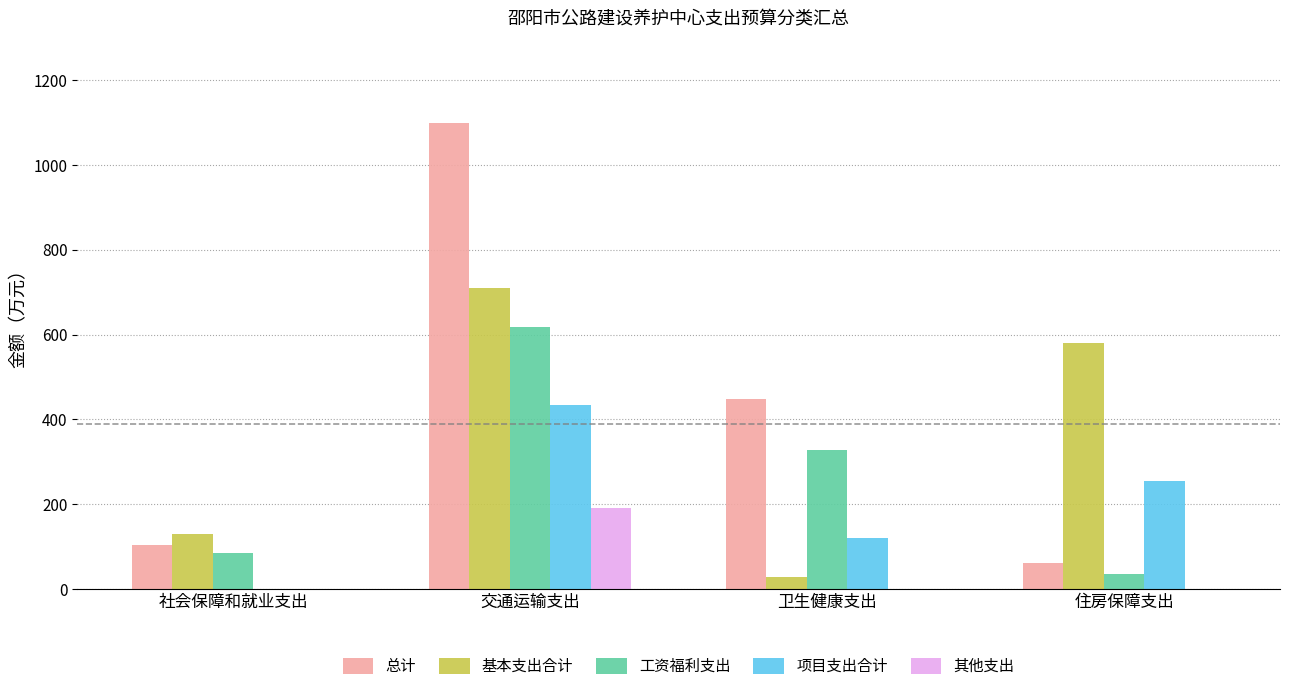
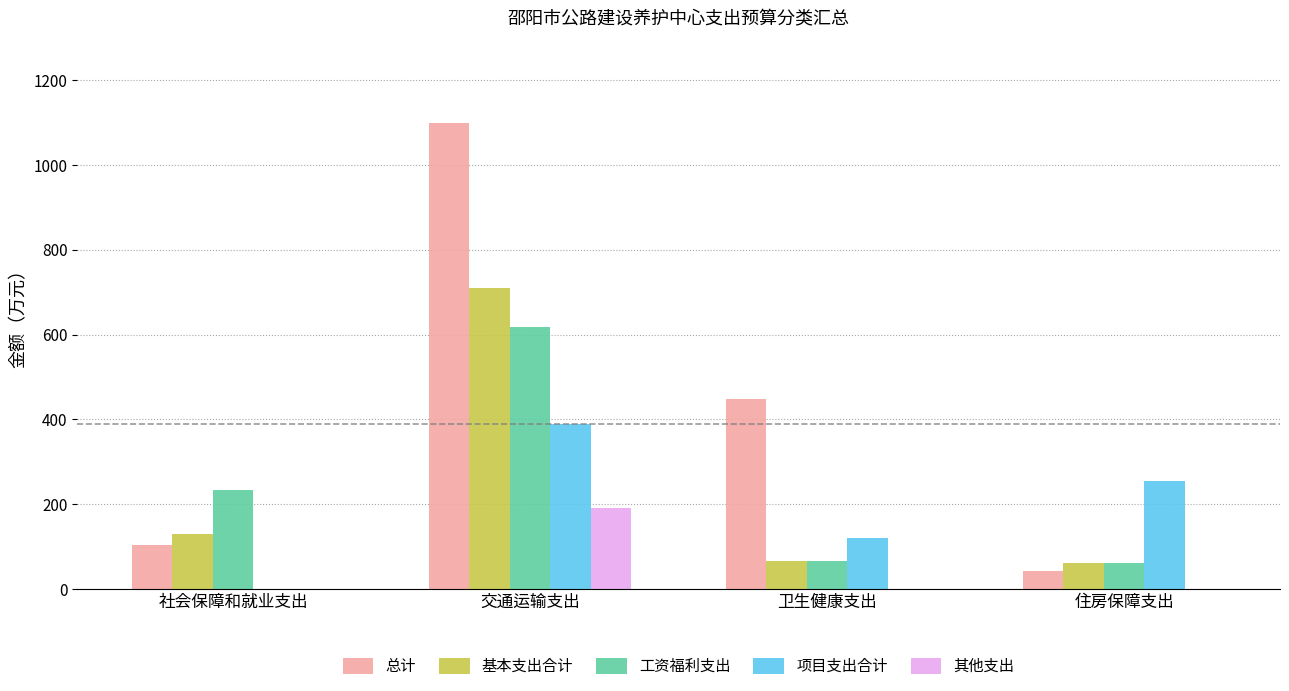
  {
    "总计": {
      "社会保障和就业支出": 100,
      "交通运输支出": 1100,
      "卫生健康支出": 450,
-     "住房保障支出": 60
+     "住房保障支出": 40
    },
    "基本支出合计": {
      "社会保障和就业支出": 130,
      "交通运输支出": 710,
-     "卫生健康支出": 30,
-     "住房保障支出": 580
+     "卫生健康支出": 70,
+     "住房保障支出": 60
    },
    "工资福利支出": {
-     "社会保障和就业支出": 90,
+     "社会保障和就业支出": 230,
      "交通运输支出": 620,
-     "卫生健康支出": 330,
-     "住房保障支出": 30
+     "卫生健康支出": 70,
+     "住房保障支出": 60
    },
    "项目支出合计": {
      "社会保障和就业支出": 0,
-     "交通运输支出": 430,
+     "交通运输支出": 390,
      "卫生健康支出": 120,
      "住房保障支出": 260
    },
    "其他支出": {
      "社会保障和就业支出": 0,
      "交通运输支出": 190,
      "卫生健康支出": 0,
      "住房保障支出": 0
    }
  }
